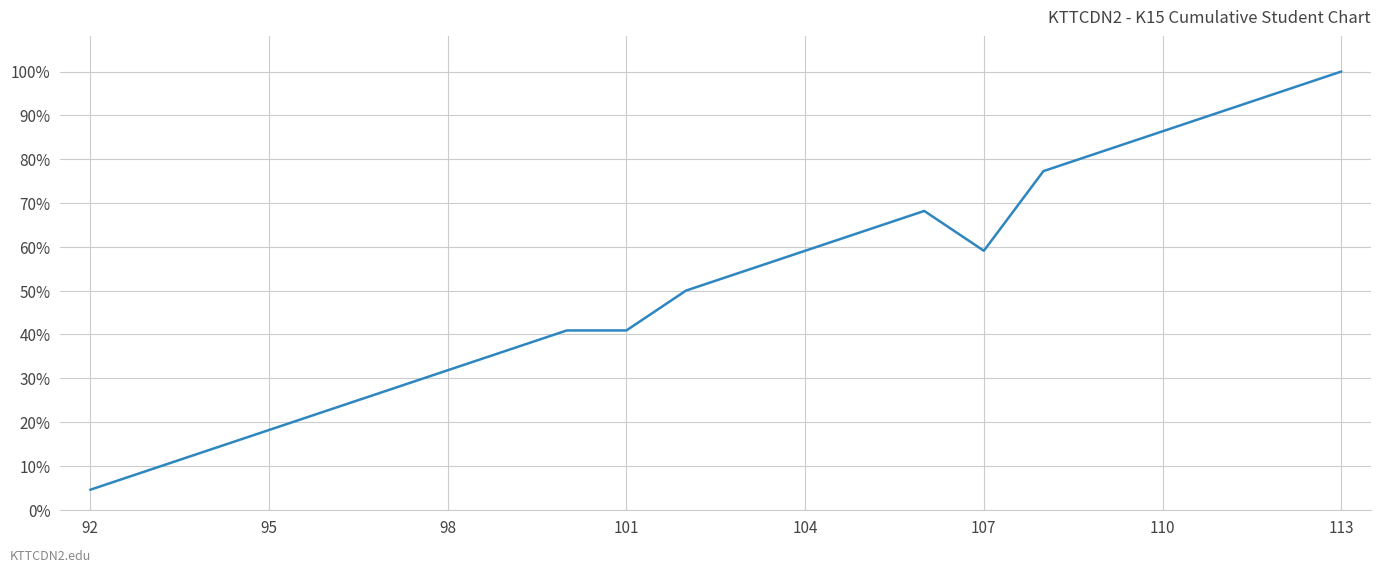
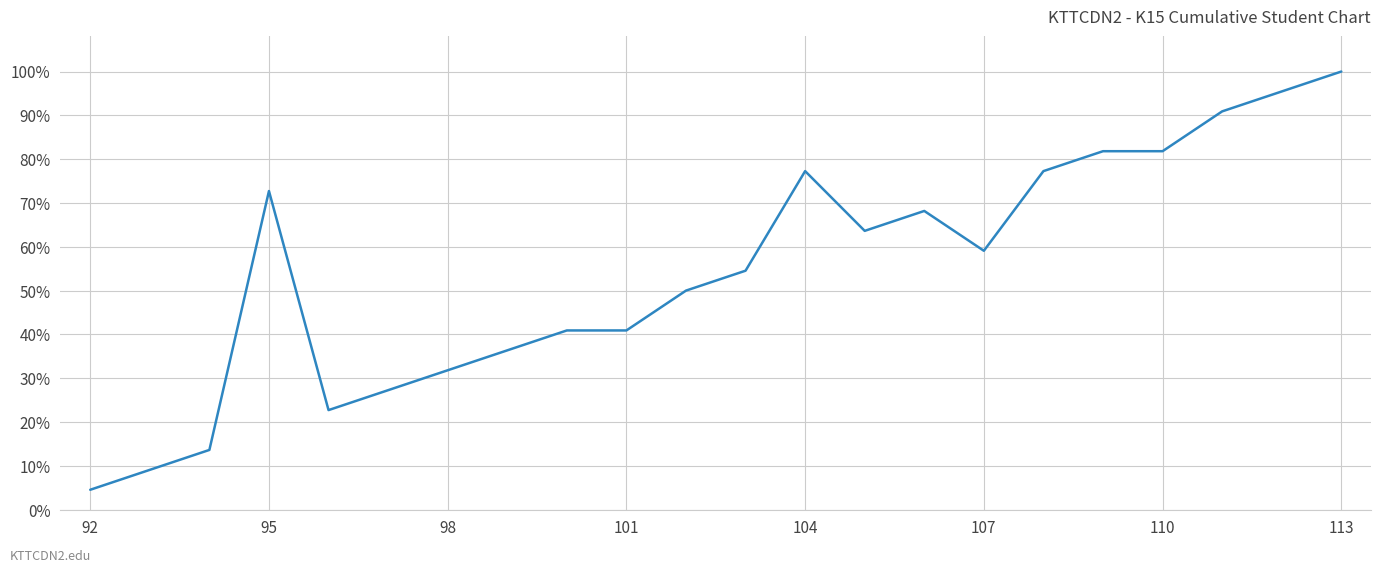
  {
    "92": "5%",
-   "95": "18%",
+   "95": "73%",
    "98": "32%",
    "101": "41%",
-   "104": "59%",
+   "104": "77%",
    "107": "59%",
-   "110": "86%",
+   "110": "82%",
    "113": "100%"
  }
